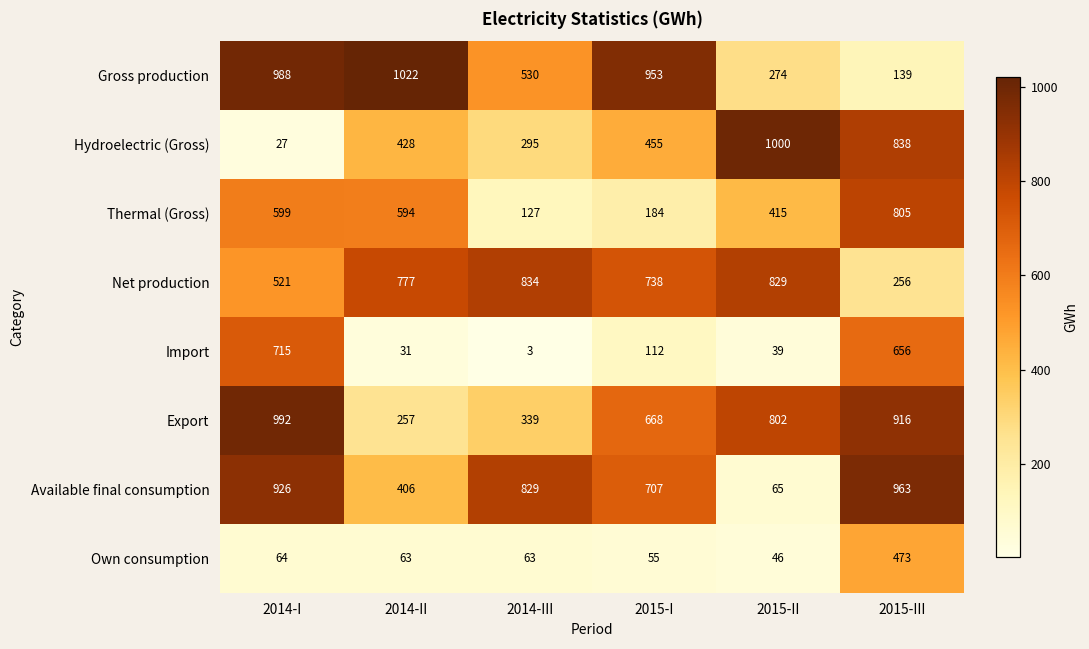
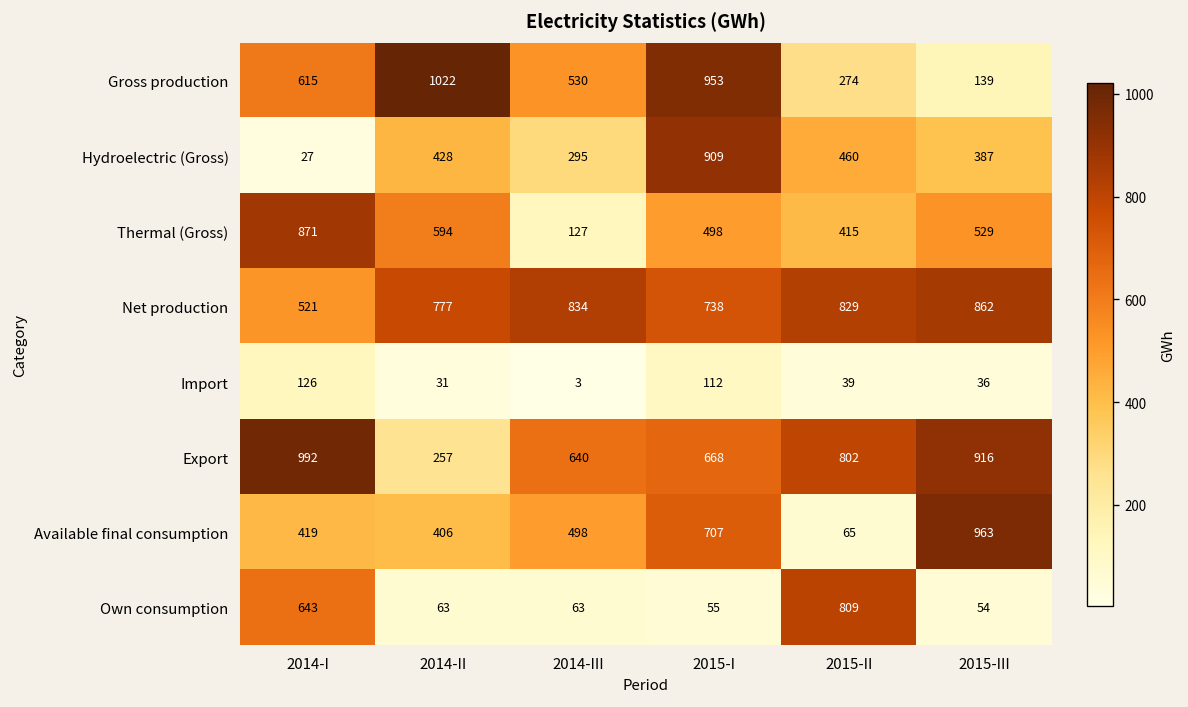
  {
    "Gross production": {
-     "2014-I": 988,
+     "2014-I": 615,
      "2014-II": 1022,
      "2014-III": 530,
      "2015-I": 953,
      "2015-II": 274,
      "2015-III": 139
    },
    "Hydroelectric (Gross)": {
      "2014-I": 27,
      "2014-II": 428,
      "2014-III": 295,
-     "2015-I": 455,
-     "2015-II": 1000,
-     "2015-III": 838
+     "2015-I": 909,
+     "2015-II": 460,
+     "2015-III": 387
    },
    "Thermal (Gross)": {
-     "2014-I": 599,
+     "2014-I": 871,
      "2014-II": 594,
      "2014-III": 127,
-     "2015-I": 184,
+     "2015-I": 498,
      "2015-II": 415,
-     "2015-III": 805
+     "2015-III": 529
    },
    "Net production": {
      "2014-I": 521,
      "2014-II": 777,
      "2014-III": 834,
      "2015-I": 738,
      "2015-II": 829,
-     "2015-III": 256
+     "2015-III": 862
    },
    "Import": {
-     "2014-I": 715,
+     "2014-I": 126,
      "2014-II": 31,
      "2014-III": 3,
      "2015-I": 112,
      "2015-II": 39,
-     "2015-III": 656
+     "2015-III": 36
    },
    "Export": {
      "2014-I": 992,
      "2014-II": 257,
-     "2014-III": 339,
+     "2014-III": 640,
      "2015-I": 668,
      "2015-II": 802,
      "2015-III": 916
    },
    "Available final consumption": {
-     "2014-I": 926,
+     "2014-I": 419,
      "2014-II": 406,
-     "2014-III": 829,
+     "2014-III": 498,
      "2015-I": 707,
      "2015-II": 65,
      "2015-III": 963
    },
    "Own consumption": {
-     "2014-I": 64,
+     "2014-I": 643,
      "2014-II": 63,
      "2014-III": 63,
      "2015-I": 55,
-     "2015-II": 46,
-     "2015-III": 473
+     "2015-II": 809,
+     "2015-III": 54
    }
  }
